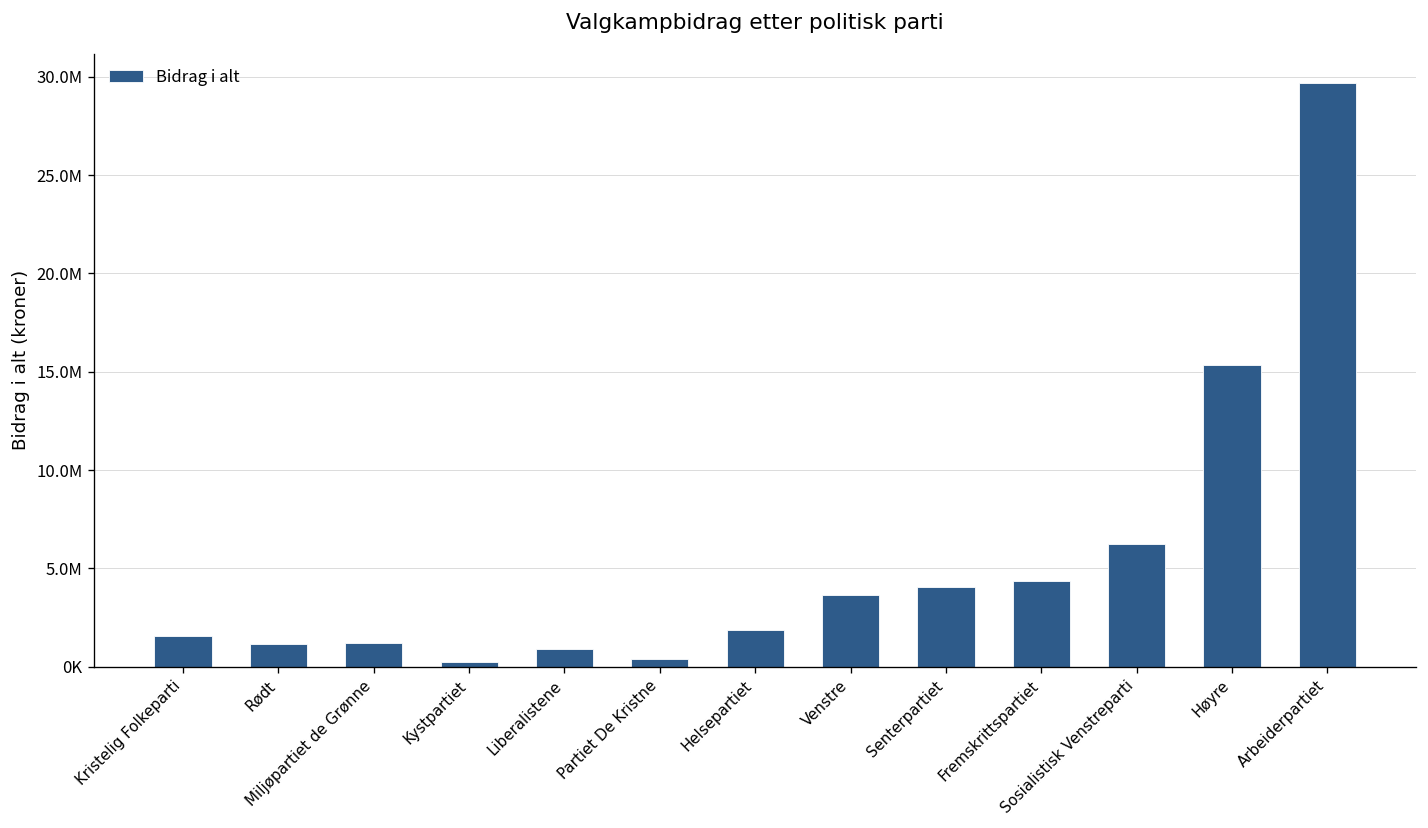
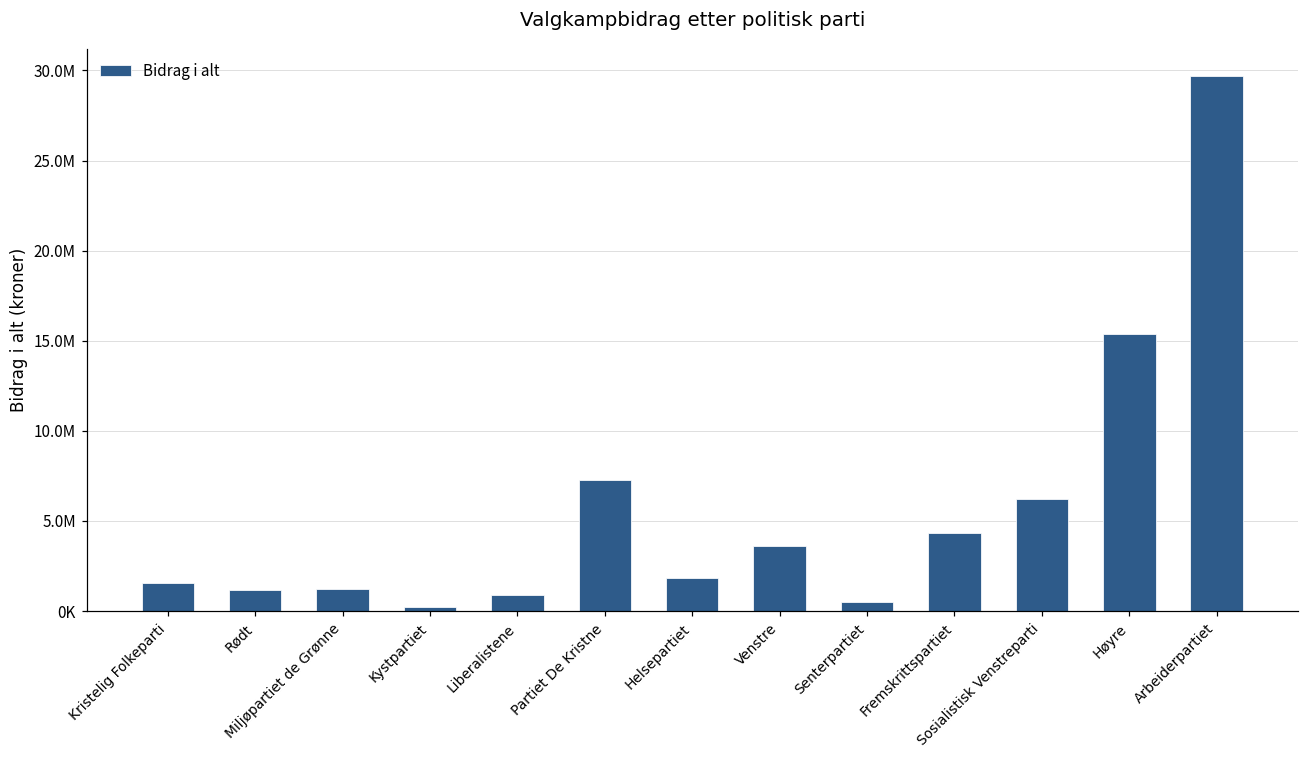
  {
    "Kristelig Folkeparti": 1500000,
    "Rødt": 1100000,
    "Miljøpartiet de Grønne": 1200000,
    "Kystpartiet": 300000,
    "Liberalistene": 900000,
-   "Partiet De Kristne": 400000,
+   "Partiet De Kristne": 7300000,
    "Helsepartiet": 1800000,
    "Venstre": 3600000,
-   "Senterpartiet": 4000000,
+   "Senterpartiet": 500000,
    "Fremskrittspartiet": 4300000,
    "Sosialistisk Venstreparti": 6200000,
    "Høyre": 15400000,
    "Arbeiderpartiet": 29700000
  }
